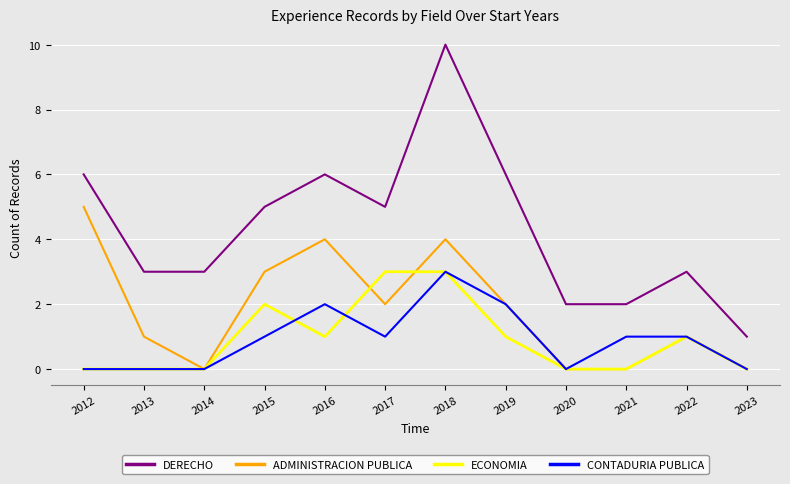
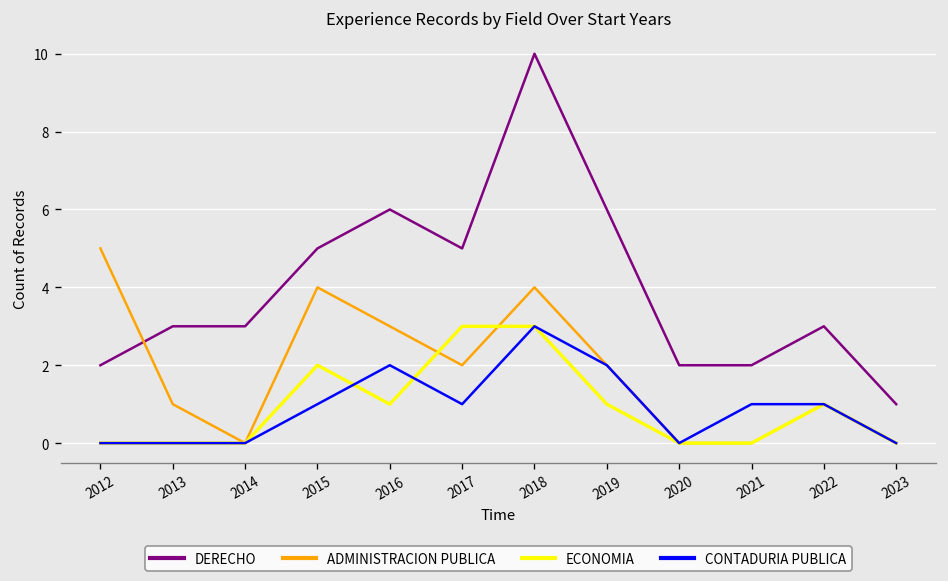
  {
    "DERECHO": {
-     "2012": 6,
+     "2012": 2,
      "2013": 3,
      "2014": 3,
      "2015": 5,
      "2016": 6,
      "2017": 5,
      "2018": 10,
      "2019": 6,
      "2020": 2,
      "2021": 2,
      "2022": 3,
      "2023": 1
    },
    "ADMINISTRACION PUBLICA": {
      "2012": 5,
      "2013": 1,
-     "2015": 3,
-     "2016": 4,
+     "2015": 4,
+     "2016": 3,
      "2017": 2,
      "2018": 4
    },
    "ECONOMIA": {
      "2015": 2,
      "2016": 1,
      "2017": 3,
      "2019": 1
    },
    "CONTADURIA PUBLICA": {
      "2015": 1,
      "2016": 2,
      "2017": 1,
      "2021": 1
    }
  }
